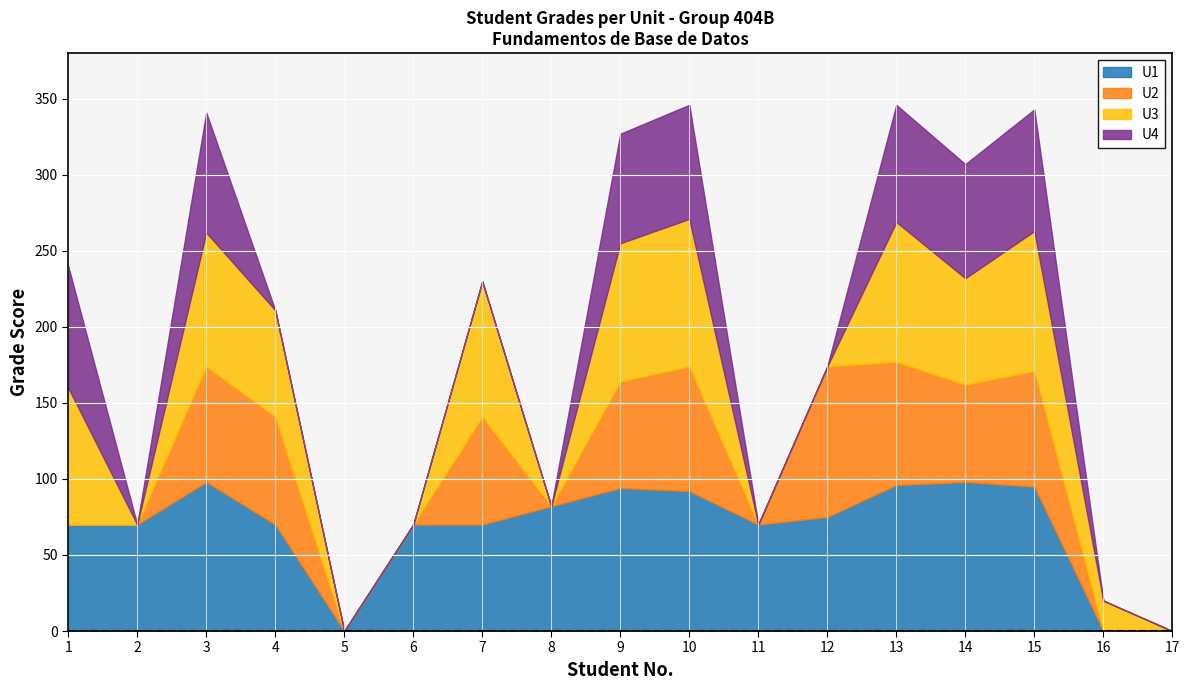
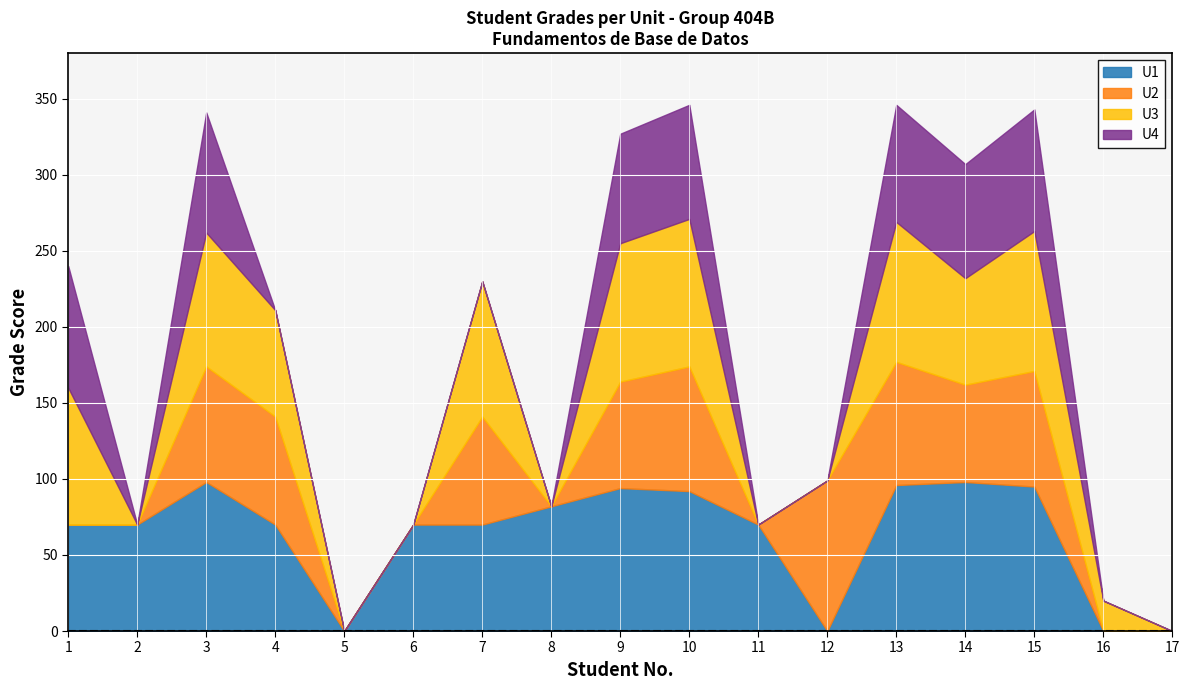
  {
    "U1": {
      "3": 98,
      "4": 70,
      "7": 70,
      "9": 94,
      "10": 92,
-     "12": 75,
+     "12": 0,
      "13": 96,
      "14": 98,
      "15": 95
    },
    "U2": {
      "3": 76,
      "4": 71,
      "7": 71,
      "9": 70,
      "10": 82,
      "13": 81,
      "14": 64,
      "15": 76
    },
    "U3": {
      "1": 90,
      "3": 88,
      "9": 91,
      "10": 97,
      "13": 92,
      "14": 70,
      "15": 92
    },
    "U4": {
      "1": 80,
      "3": 79,
      "9": 72,
      "10": 75,
      "13": 77,
      "14": 75,
      "15": 80
    }
  }
